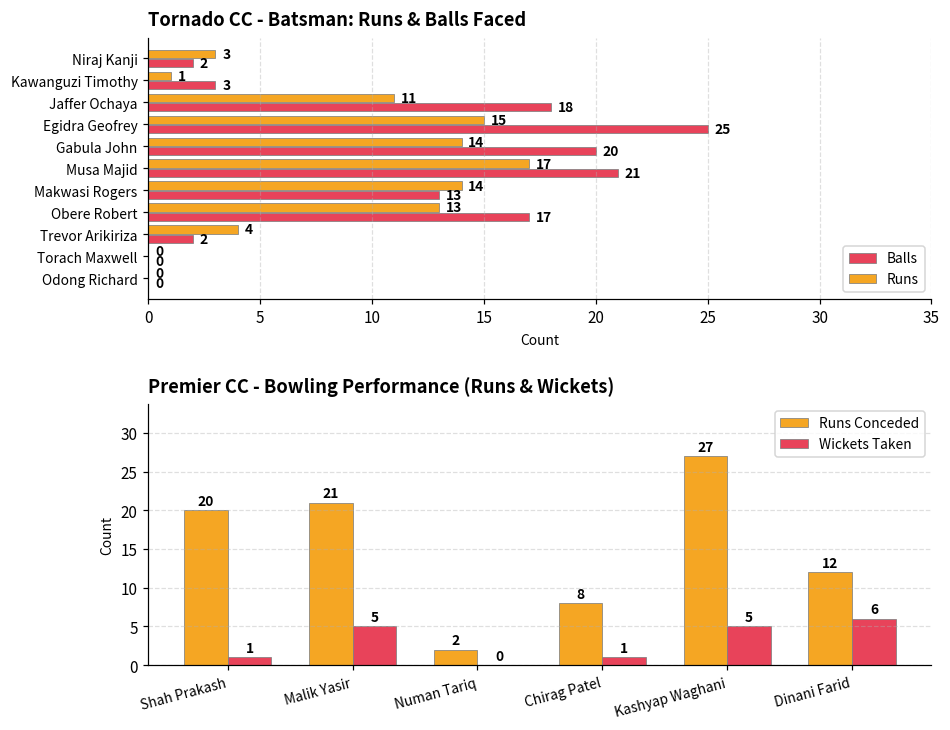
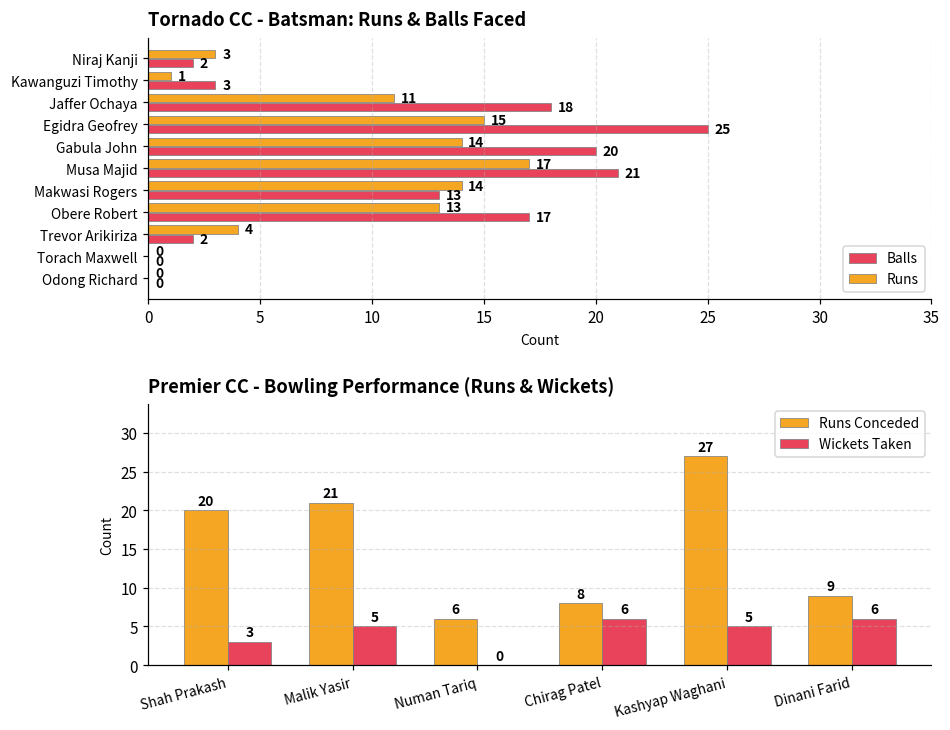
  {
    "Premier CC - Bowling Performance (Runs & Wickets)": {
      "Runs Conceded": {
        "Shah Prakash": 20,
        "Malik Yasir": 21,
-       "Numan Tariq": 2,
+       "Numan Tariq": 6,
        "Chirag Patel": 8,
        "Kashyap Waghani": 27,
-       "Dinani Farid": 12
+       "Dinani Farid": 9
      },
      "Wickets Taken": {
-       "Shah Prakash": 1,
+       "Shah Prakash": 3,
        "Malik Yasir": 5,
        "Numan Tariq": 0,
-       "Chirag Patel": 1,
+       "Chirag Patel": 6,
        "Kashyap Waghani": 5,
        "Dinani Farid": 6
      }
    }
  }
